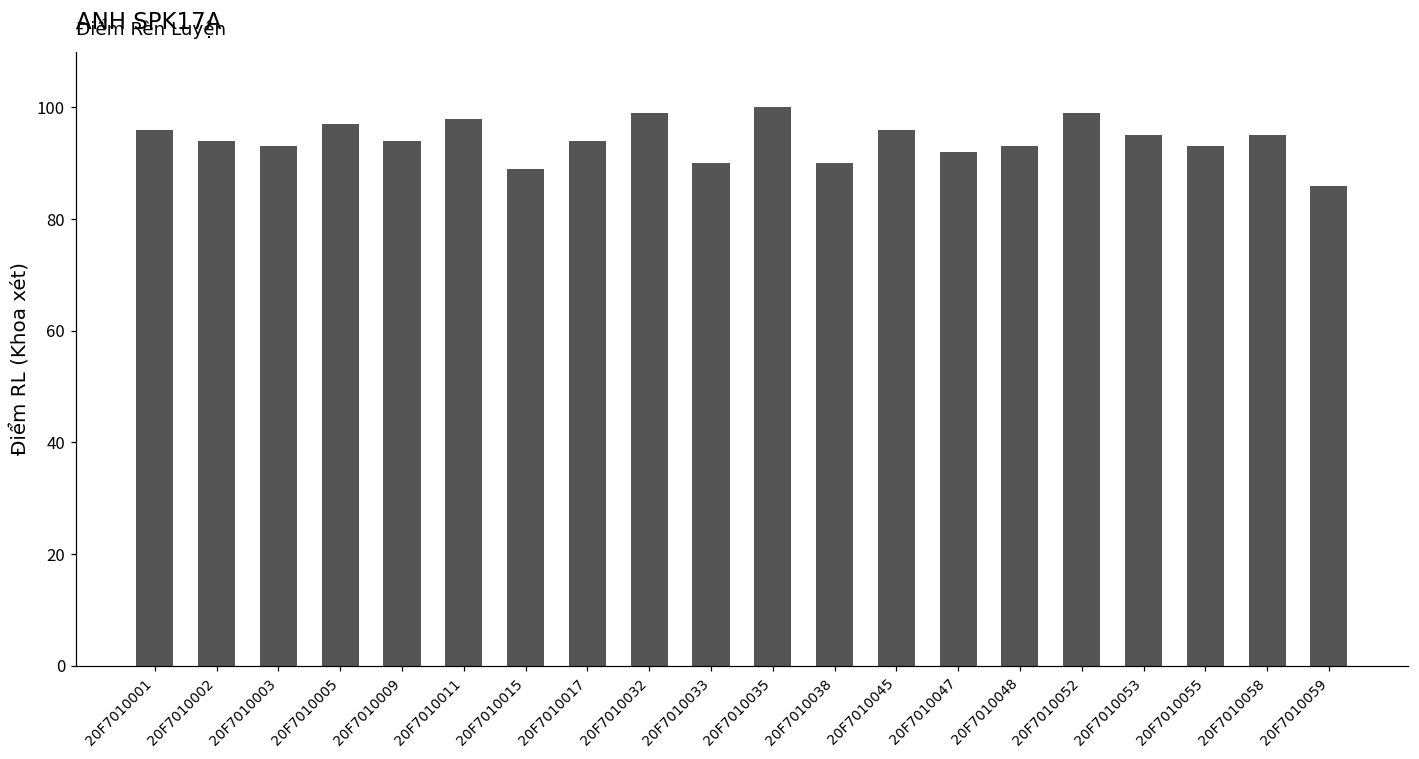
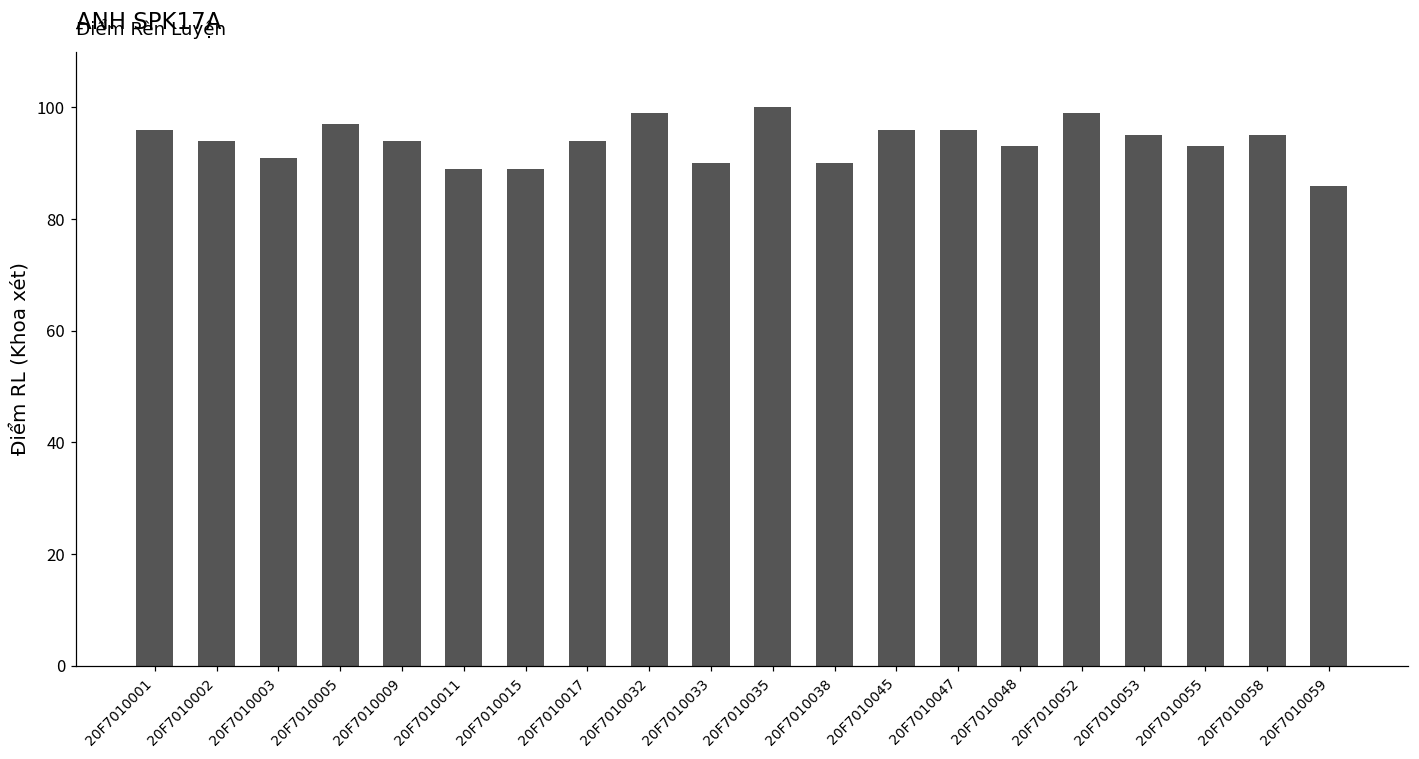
  {
    "20F7010001": 96,
    "20F7010002": 94,
-   "20F7010003": 93,
+   "20F7010003": 91,
    "20F7010005": 97,
    "20F7010009": 94,
-   "20F7010011": 98,
+   "20F7010011": 89,
    "20F7010015": 89,
    "20F7010017": 94,
    "20F7010032": 99,
    "20F7010033": 90,
    "20F7010035": 100,
    "20F7010038": 90,
    "20F7010045": 96,
-   "20F7010047": 92,
+   "20F7010047": 96,
    "20F7010048": 93,
    "20F7010052": 99,
    "20F7010053": 95,
    "20F7010055": 93,
    "20F7010058": 95,
    "20F7010059": 86
  }
